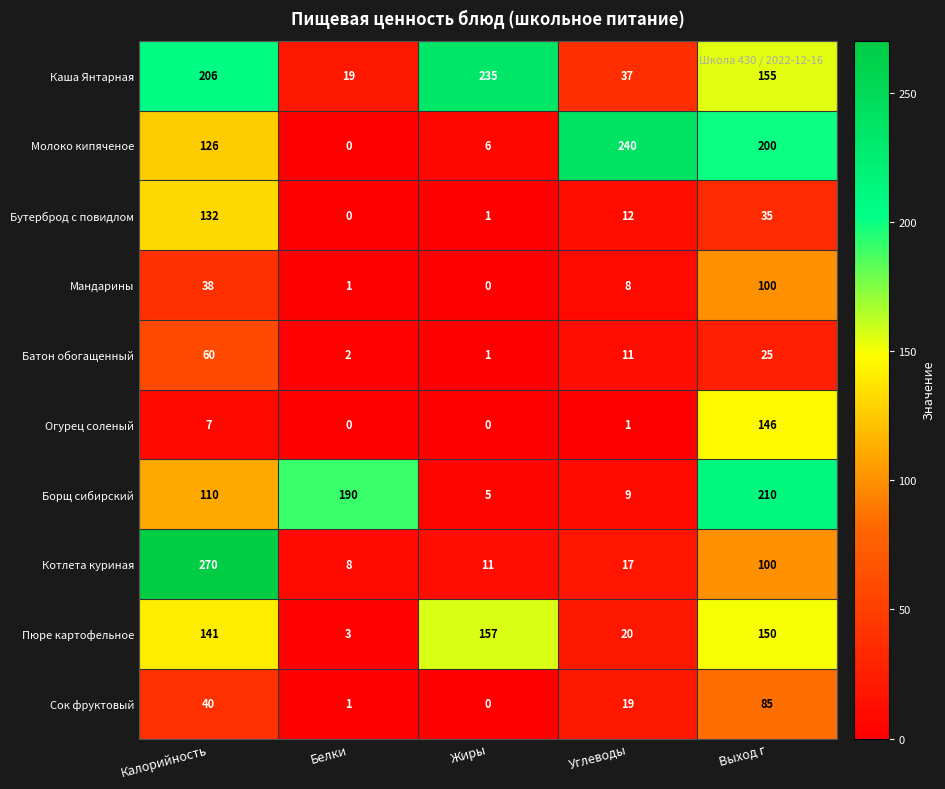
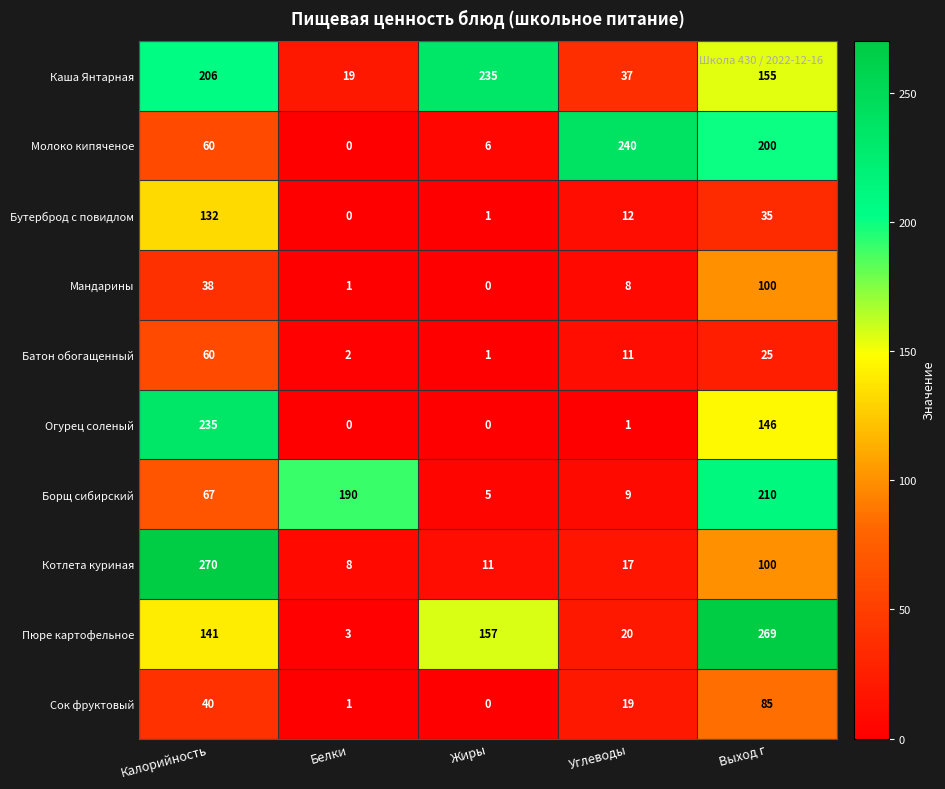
  {
    "Каша Янтарная": {
      "Калорийность": 206,
      "Белки": 19,
      "Жиры": 235,
      "Углеводы": 37
    },
    "Молоко кипяченое": {
-     "Калорийность": 126,
+     "Калорийность": 60,
      "Белки": 0,
      "Жиры": 6,
      "Углеводы": 240,
      "Выход г": 200
    },
    "Бутерброд с повидлом": {
      "Калорийность": 132,
      "Белки": 0,
      "Жиры": 1,
      "Углеводы": 12,
      "Выход г": 35
    },
    "Мандарины": {
      "Калорийность": 38,
      "Белки": 1,
      "Жиры": 0,
      "Углеводы": 8,
      "Выход г": 100
    },
    "Батон обогащенный": {
      "Калорийность": 60,
      "Белки": 2,
      "Жиры": 1,
      "Углеводы": 11,
      "Выход г": 25
    },
    "Огурец соленый": {
-     "Калорийность": 7,
+     "Калорийность": 235,
      "Белки": 0,
      "Жиры": 0,
      "Углеводы": 1,
      "Выход г": 146
    },
    "Борщ сибирский": {
-     "Калорийность": 110,
+     "Калорийность": 67,
      "Белки": 190,
      "Жиры": 5,
      "Углеводы": 9,
      "Выход г": 210
    },
    "Котлета куриная": {
      "Калорийность": 270,
      "Белки": 8,
      "Жиры": 11,
      "Углеводы": 17,
      "Выход г": 100
    },
    "Пюре картофельное": {
      "Калорийность": 141,
      "Белки": 3,
      "Жиры": 157,
      "Углеводы": 20,
-     "Выход г": 150
+     "Выход г": 269
    },
    "Сок фруктовый": {
      "Калорийность": 40,
      "Белки": 1,
      "Жиры": 0,
      "Углеводы": 19,
      "Выход г": 85
    }
  }
